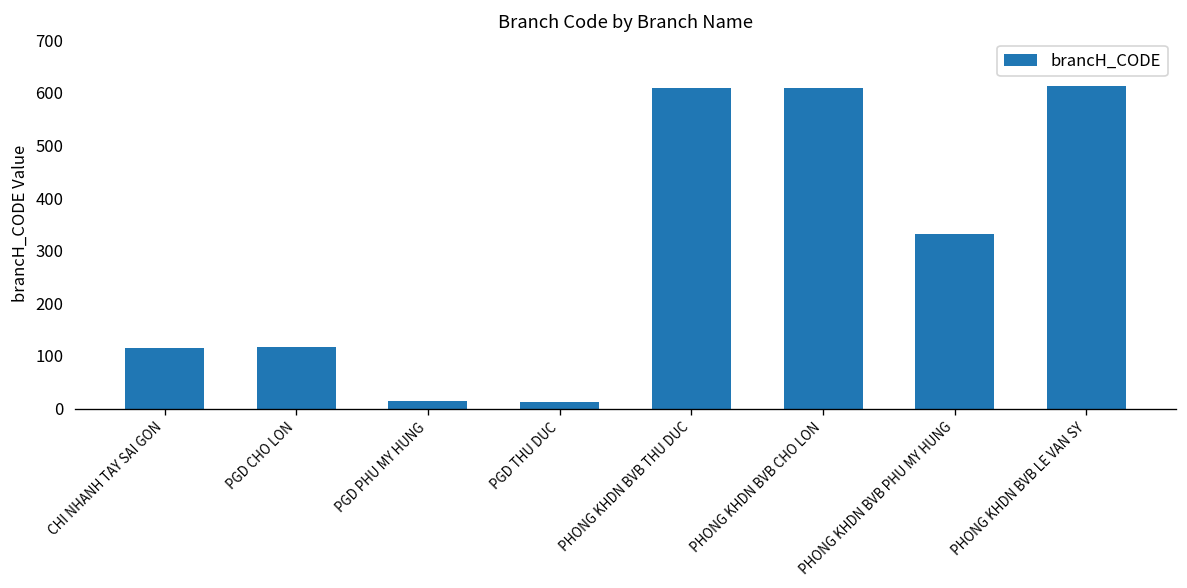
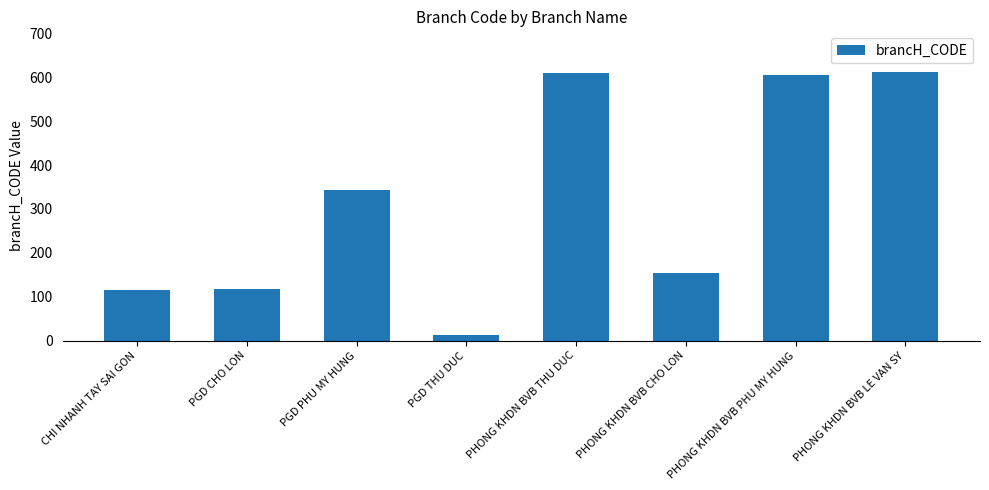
  {
    "CHI NHANH TAY SAI GON": 120,
    "PGD CHO LON": 120,
-   "PGD PHU MY HUNG": 20,
+   "PGD PHU MY HUNG": 340,
    "PGD THU DUC": 10,
    "PHONG KHDN BVB THU DUC": 610,
-   "PHONG KHDN BVB CHO LON": 610,
-   "PHONG KHDN BVB PHU MY HUNG": 330,
+   "PHONG KHDN BVB CHO LON": 150,
+   "PHONG KHDN BVB PHU MY HUNG": 610,
    "PHONG KHDN BVB LE VAN SY": 610
  }
